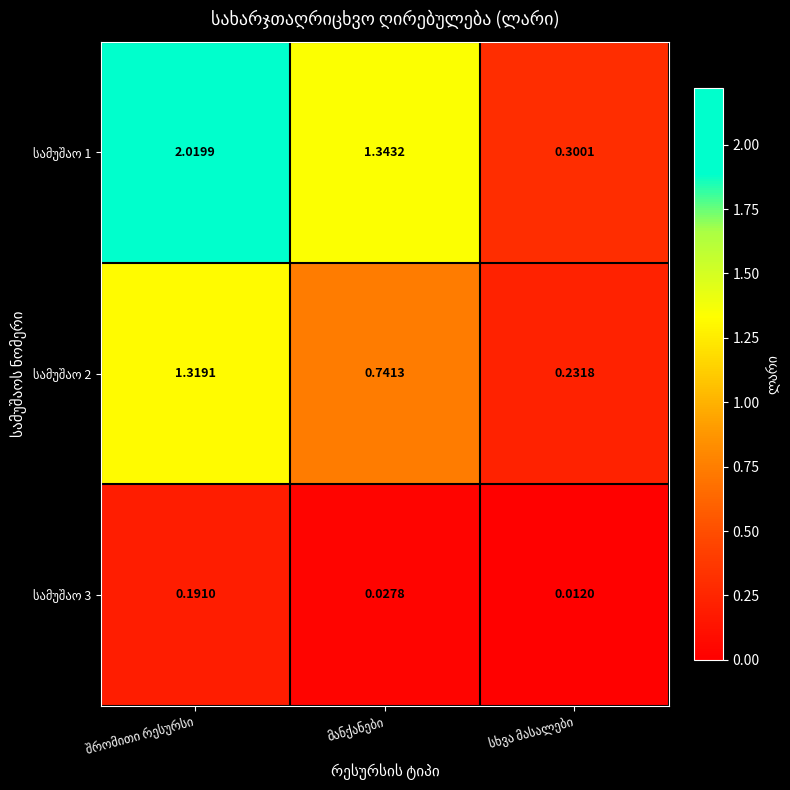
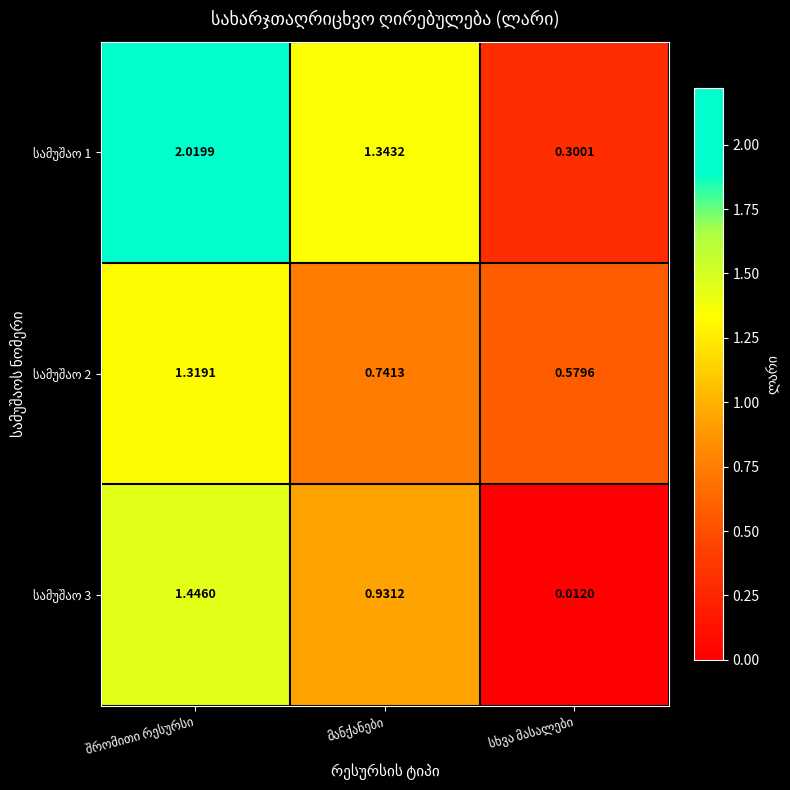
  {
    "სამუშაო 1": {
      "შრომითი რესურსი": 2.0199,
      "მანქანები": 1.3432,
      "სხვა მასალები": 0.3001
    },
    "სამუშაო 2": {
      "შრომითი რესურსი": 1.3191,
      "მანქანები": 0.7413,
-     "სხვა მასალები": 0.2318
+     "სხვა მასალები": 0.5796
    },
    "სამუშაო 3": {
-     "შრომითი რესურსი": 0.1910,
-     "მანქანები": 0.0278,
+     "შრომითი რესურსი": 1.4460,
+     "მანქანები": 0.9312,
      "სხვა მასალები": 0.0120
    }
  }
